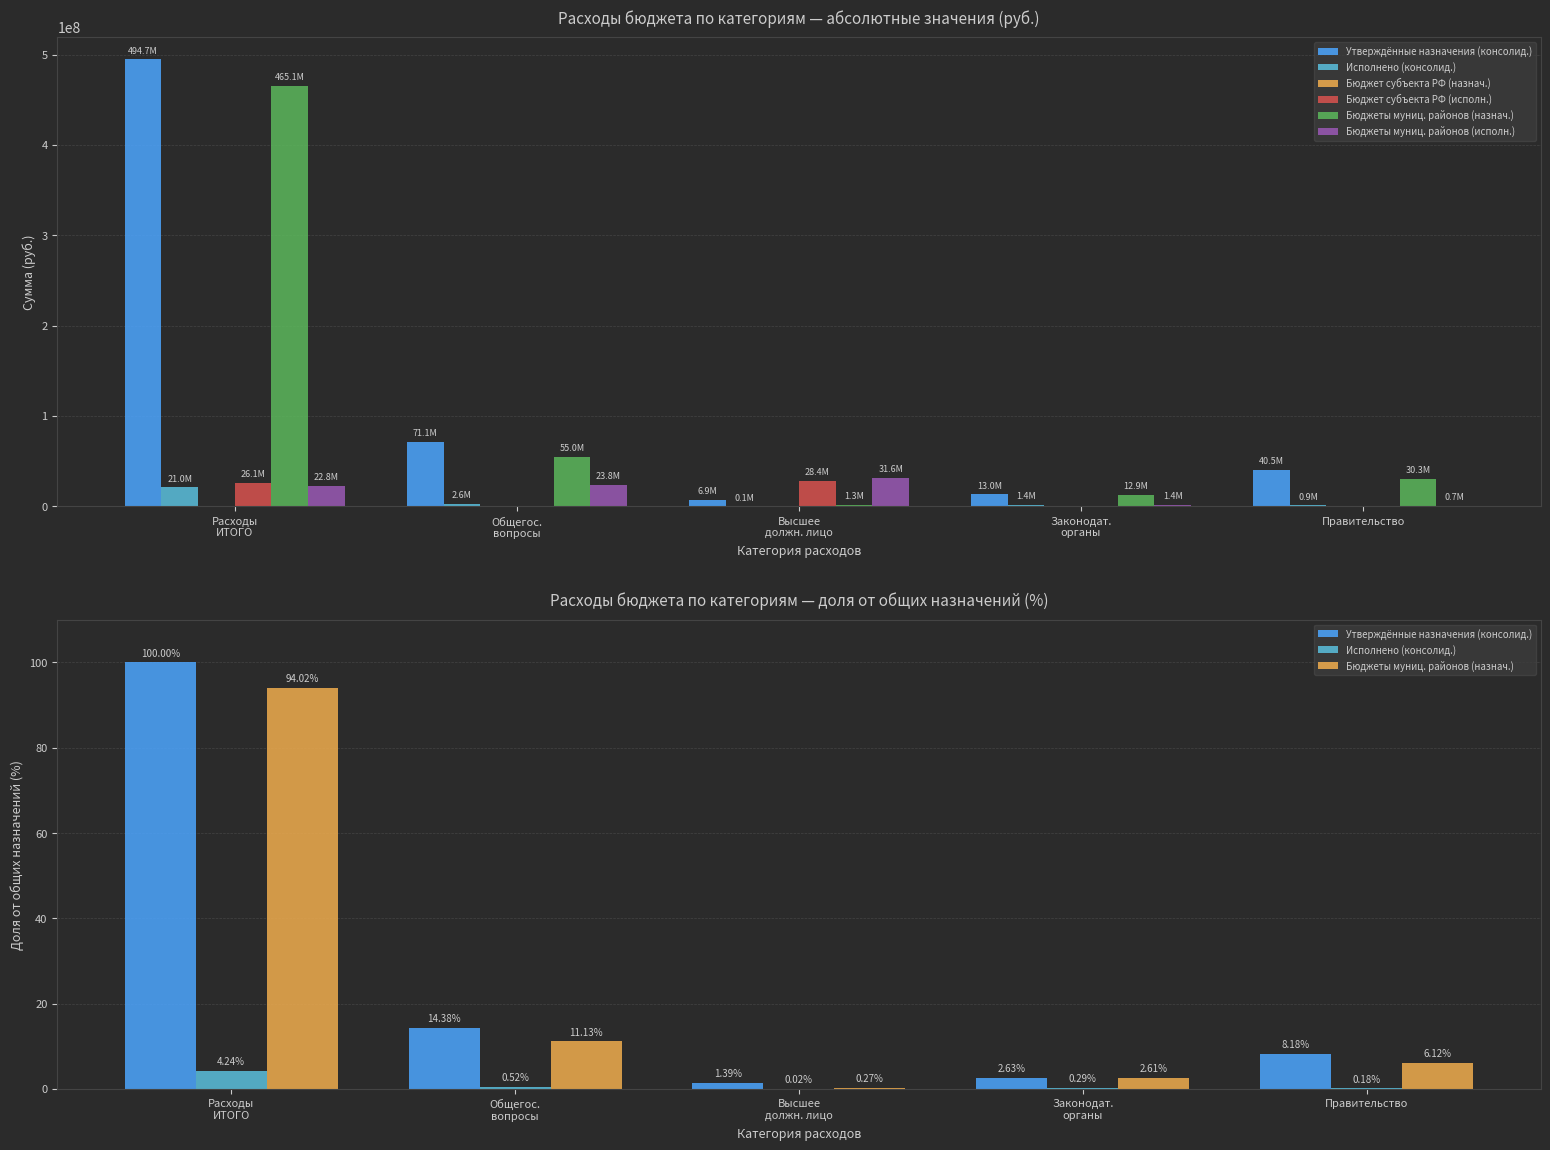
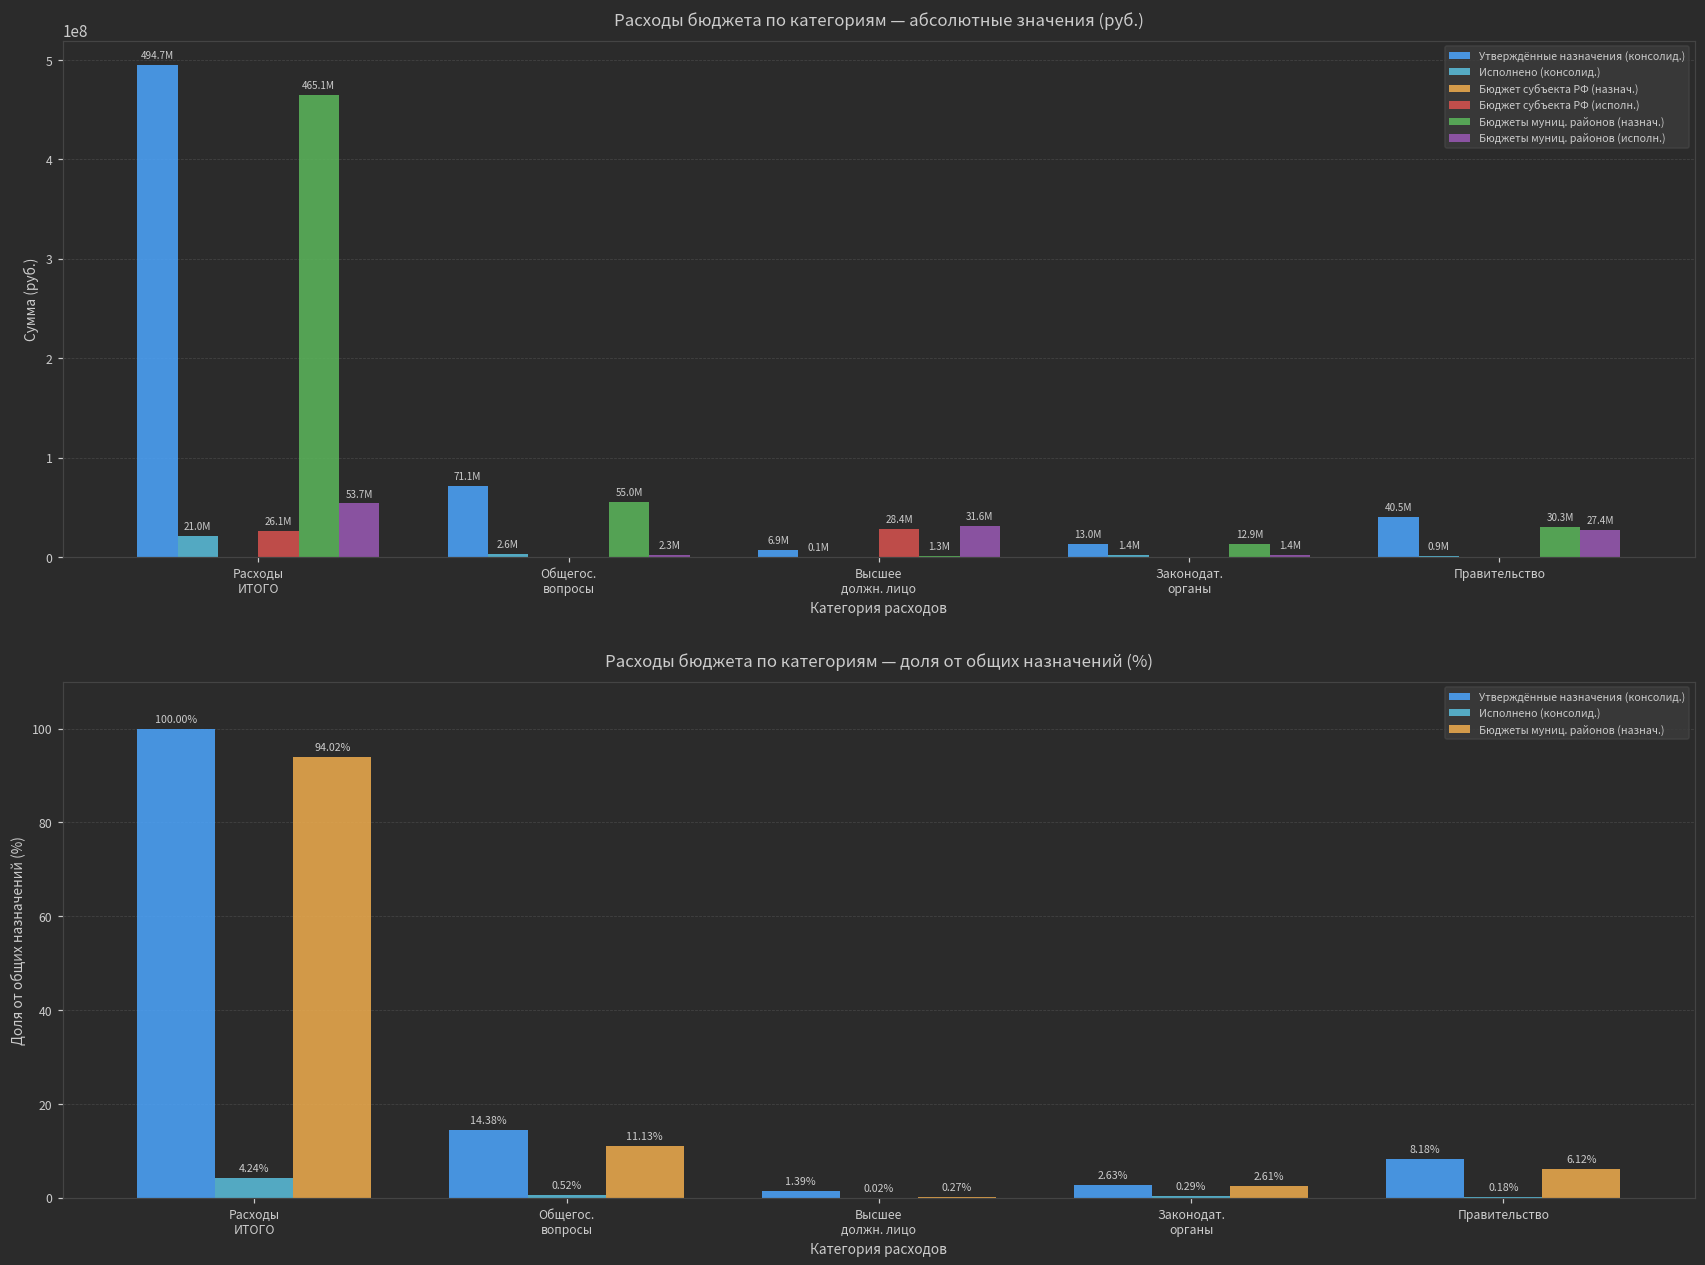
  {
    "Расходы бюджета по категориям — абсолютные значения (руб.)": {
      "Бюджет субъекта РФ (назнач.)": {
        "Расходы ИТОГО": "0",
        "Общегос. вопросы": "0",
        "Высшее должн. лицо": "0",
        "Законодат. органы": "0",
        "Правительство": "0"
      },
      "Бюджет субъекта РФ (исполн.)": {
        "Расходы ИТОГО": "26.1M",
        "Высшее должн. лицо": "28.4M"
      },
      "Бюджеты муниц. районов (исполн.)": {
-       "Расходы ИТОГО": "22.8M",
-       "Общегос. вопросы": "23.8M",
+       "Расходы ИТОГО": "53.7M",
+       "Общегос. вопросы": "2.3M",
        "Высшее должн. лицо": "31.6M",
        "Законодат. органы": "1.4M",
-       "Правительство": "0.7M"
+       "Правительство": "27.4M"
      }
    },
    "Расходы бюджета по категориям — доля от общих назначений (%)": {
      "Бюджеты муниц. районов (назнач.)": {
        "Расходы ИТОГО": "94.02%",
        "Общегос. вопросы": "11.13%",
        "Высшее должн. лицо": "0.27%",
        "Законодат. органы": "2.61%",
        "Правительство": "6.12%"
      }
    }
  }
